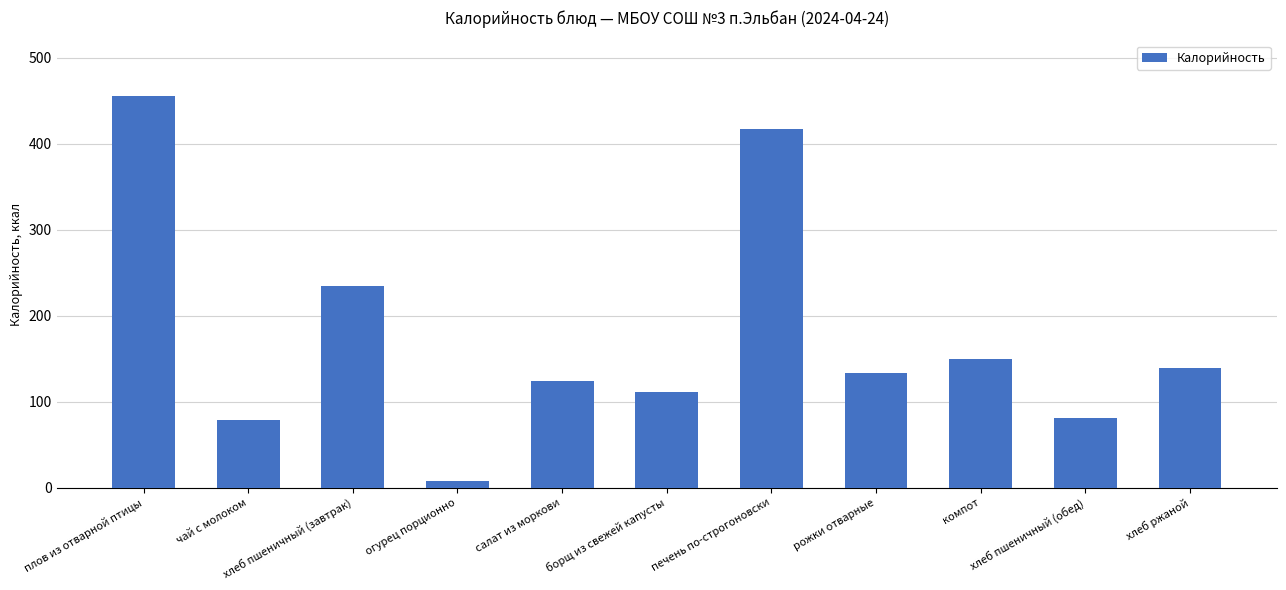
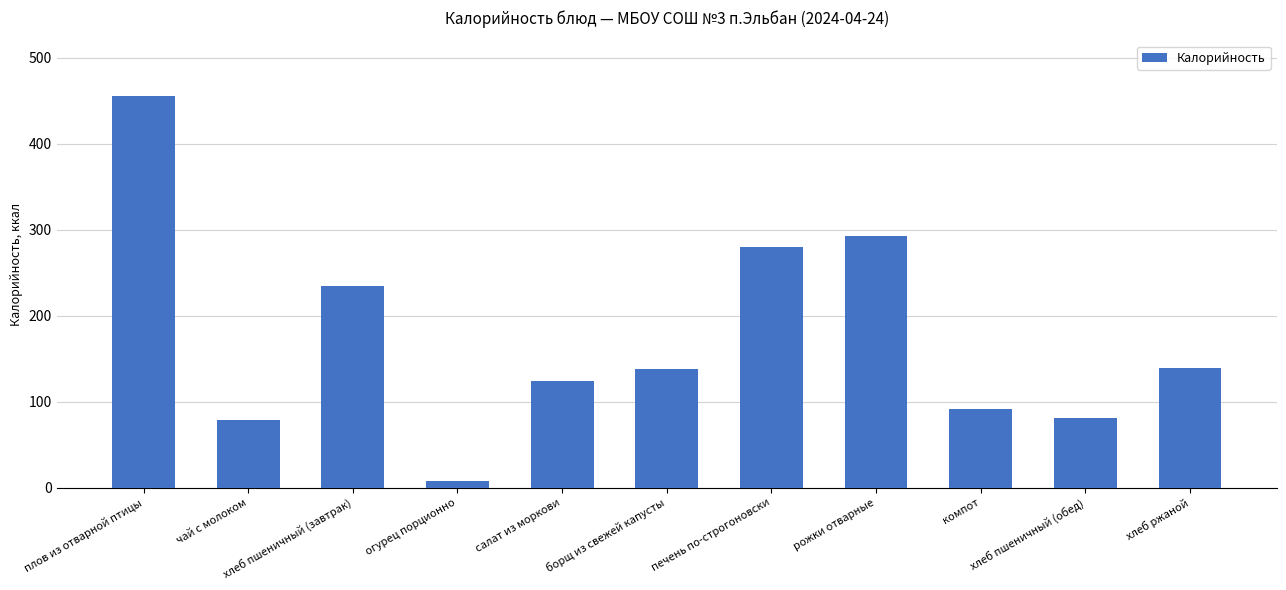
  {
    "плов из отварной птицы": 460,
    "чай с молоком": 80,
    "хлеб пшеничный (завтрак)": 230,
    "огурец порционно": 10,
    "салат из моркови": 120,
-   "борщ из свежей капусты": 110,
-   "печень по-строгоновски": 420,
-   "рожки отварные": 130,
-   "компот": 150,
+   "борщ из свежей капусты": 140,
+   "печень по-строгоновски": 280,
+   "рожки отварные": 290,
+   "компот": 90,
    "хлеб пшеничный (обед)": 80,
    "хлеб ржаной": 140
  }
